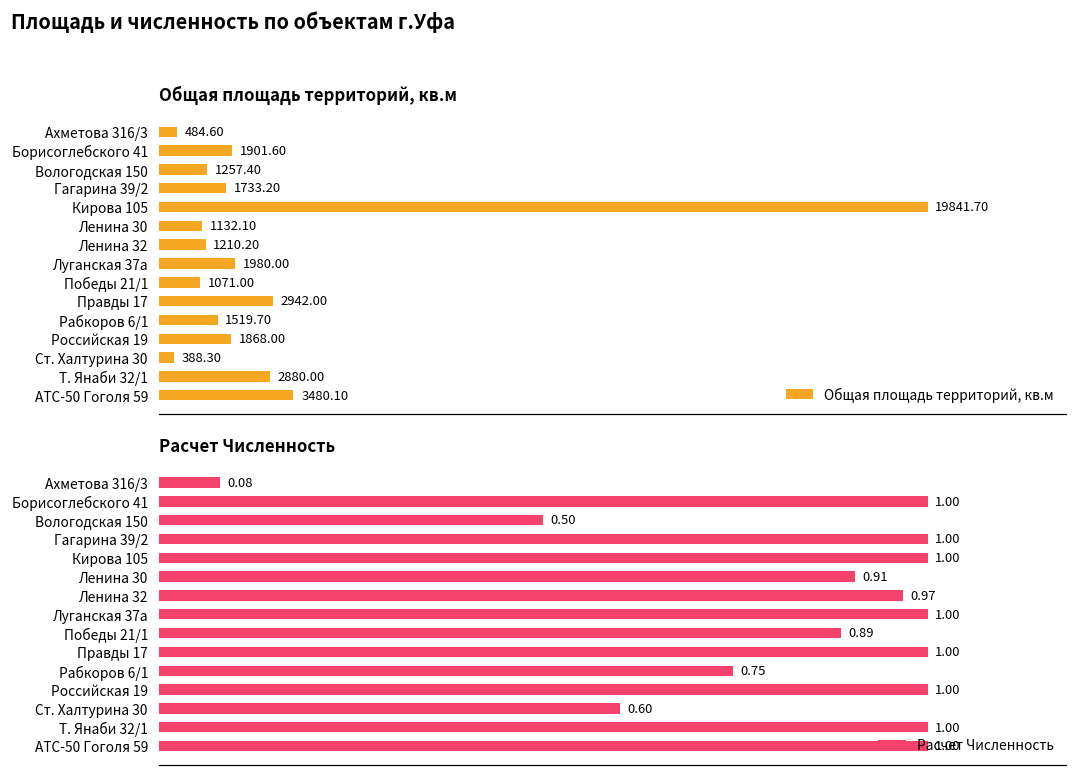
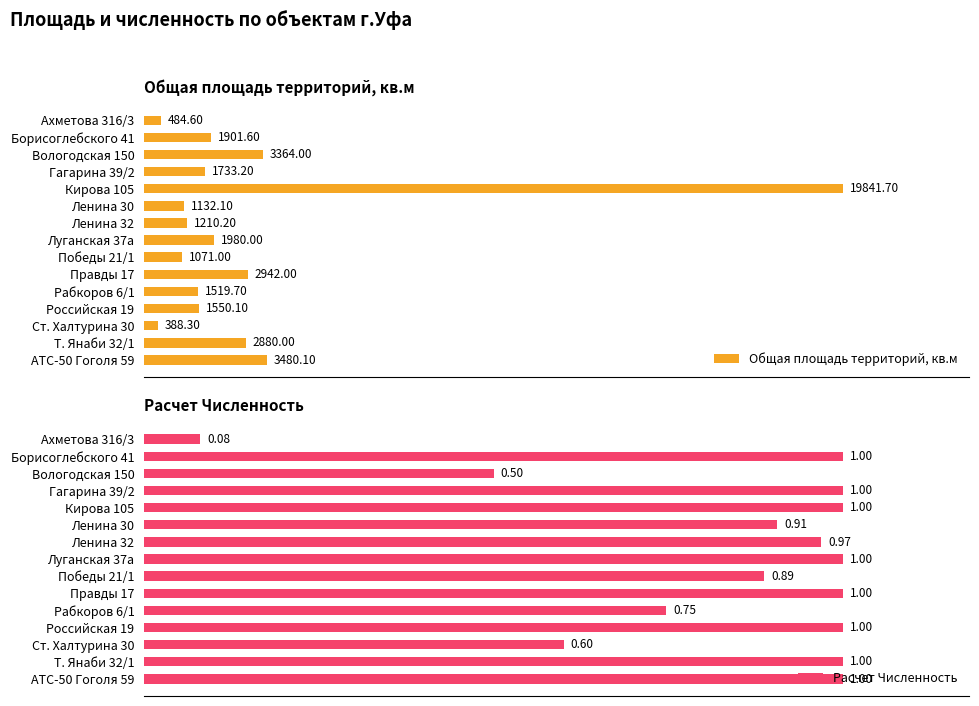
  {
    "Общая площадь территорий, кв.м": {
      "Ахметова 316/3": 484.60,
      "Борисоглебского 41": 1901.60,
-     "Вологодская 150": 1257.40,
+     "Вологодская 150": 3364.00,
      "Гагарина 39/2": 1733.20,
      "Кирова 105": 19841.70,
      "Ленина 30": 1132.10,
      "Ленина 32": 1210.20,
      "Луганская 37а": 1980.00,
      "Победы 21/1": 1071.00,
      "Правды 17": 2942.00,
      "Рабкоров 6/1": 1519.70,
-     "Российская 19": 1868.00,
+     "Российская 19": 1550.10,
      "Ст. Халтурина 30": 388.30,
      "Т. Янаби 32/1": 2880.00,
      "АТС-50 Гоголя 59": 3480.10
    },
    "Расчет Численность": {
      "Ахметова 316/3": 0.08,
      "Борисоглебского 41": 1.00,
      "Вологодская 150": 0.50,
      "Гагарина 39/2": 1.00,
      "Кирова 105": 1.00,
      "Ленина 30": 0.91,
      "Ленина 32": 0.97,
      "Луганская 37а": 1.00,
      "Победы 21/1": 0.89,
      "Правды 17": 1.00,
      "Рабкоров 6/1": 0.75,
      "Российская 19": 1.00,
      "Ст. Халтурина 30": 0.60,
      "Т. Янаби 32/1": 1.00,
      "АТС-50 Гоголя 59": 1.00
    }
  }
